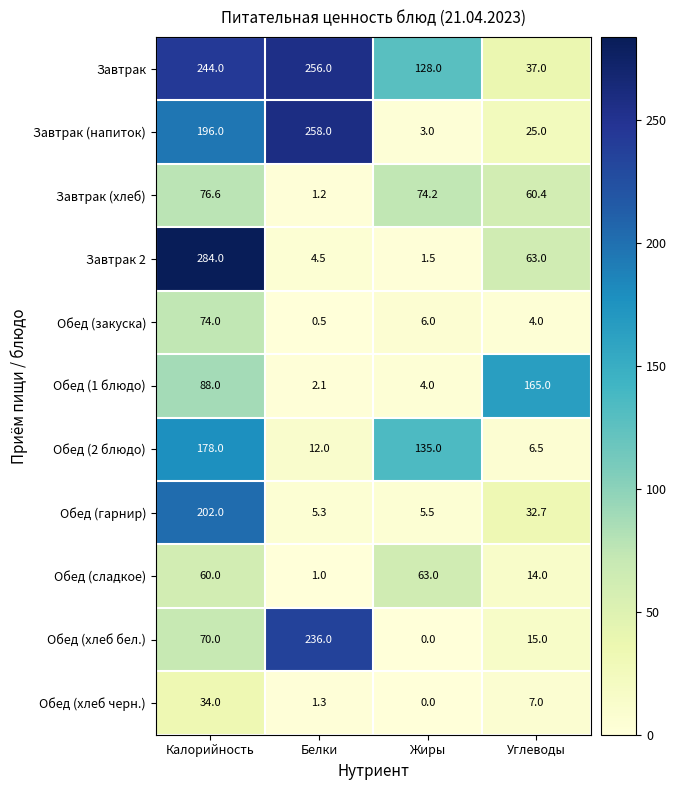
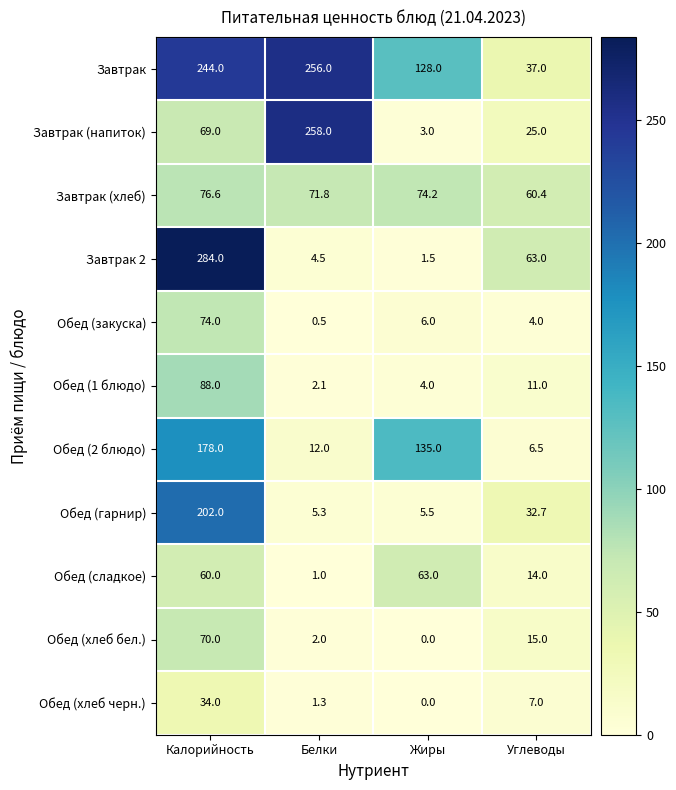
  {
    "Завтрак": {
      "Калорийность": 244.0,
      "Белки": 256.0,
      "Жиры": 128.0,
      "Углеводы": 37.0
    },
    "Завтрак (напиток)": {
-     "Калорийность": 196.0,
+     "Калорийность": 69.0,
      "Белки": 258.0,
      "Жиры": 3.0,
      "Углеводы": 25.0
    },
    "Завтрак (хлеб)": {
      "Калорийность": 76.6,
-     "Белки": 1.2,
+     "Белки": 71.8,
      "Жиры": 74.2,
      "Углеводы": 60.4
    },
    "Завтрак 2": {
      "Калорийность": 284.0,
      "Белки": 4.5,
      "Жиры": 1.5,
      "Углеводы": 63.0
    },
    "Обед (закуска)": {
      "Калорийность": 74.0,
      "Белки": 0.5,
      "Жиры": 6.0,
      "Углеводы": 4.0
    },
    "Обед (1 блюдо)": {
      "Калорийность": 88.0,
      "Белки": 2.1,
      "Жиры": 4.0,
-     "Углеводы": 165.0
+     "Углеводы": 11.0
    },
    "Обед (2 блюдо)": {
      "Калорийность": 178.0,
      "Белки": 12.0,
      "Жиры": 135.0,
      "Углеводы": 6.5
    },
    "Обед (гарнир)": {
      "Калорийность": 202.0,
      "Белки": 5.3,
      "Жиры": 5.5,
      "Углеводы": 32.7
    },
    "Обед (сладкое)": {
      "Калорийность": 60.0,
      "Белки": 1.0,
      "Жиры": 63.0,
      "Углеводы": 14.0
    },
    "Обед (хлеб бел.)": {
      "Калорийность": 70.0,
-     "Белки": 236.0,
+     "Белки": 2.0,
      "Жиры": 0.0,
      "Углеводы": 15.0
    },
    "Обед (хлеб черн.)": {
      "Калорийность": 34.0,
      "Белки": 1.3,
      "Жиры": 0.0,
      "Углеводы": 7.0
    }
  }
